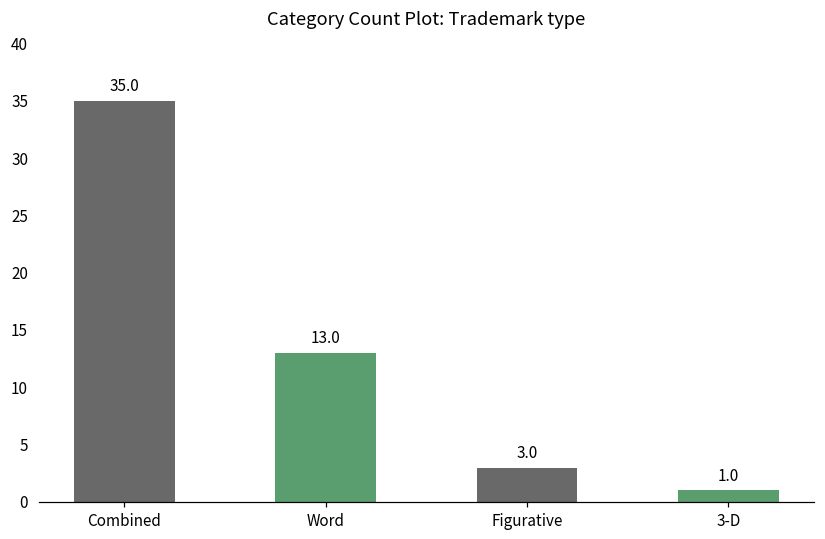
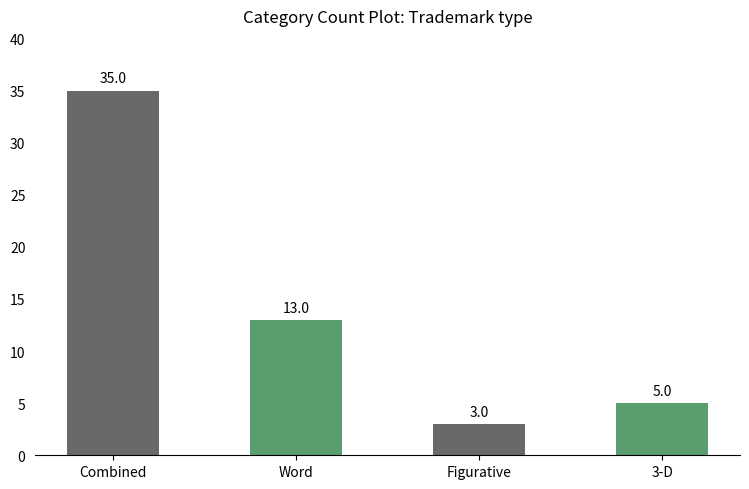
  {
    "Combined": 35.0,
    "Word": 13.0,
    "Figurative": 3.0,
-   "3-D": 1.0
+   "3-D": 5.0
  }
